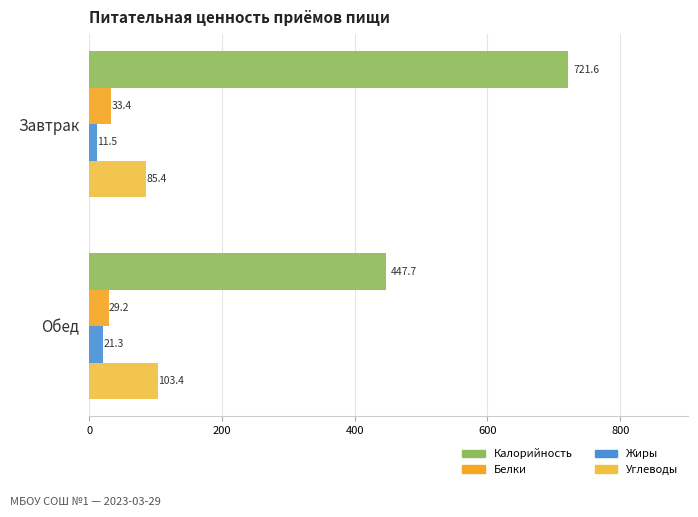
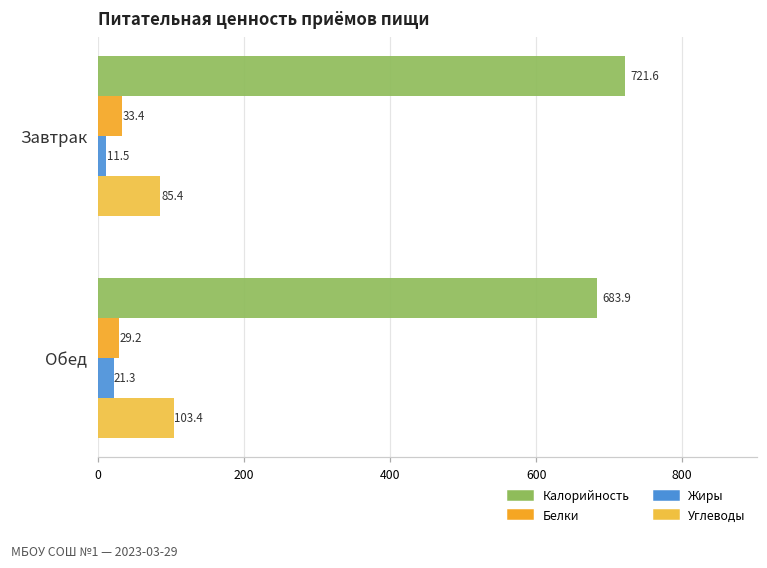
  {
    "Калорийность": {
      "Завтрак": 721.6,
-     "Обед": 447.7
+     "Обед": 683.9
    },
    "Жиры": {
      "Завтрак": 11.5,
      "Обед": 21.3
    }
  }
